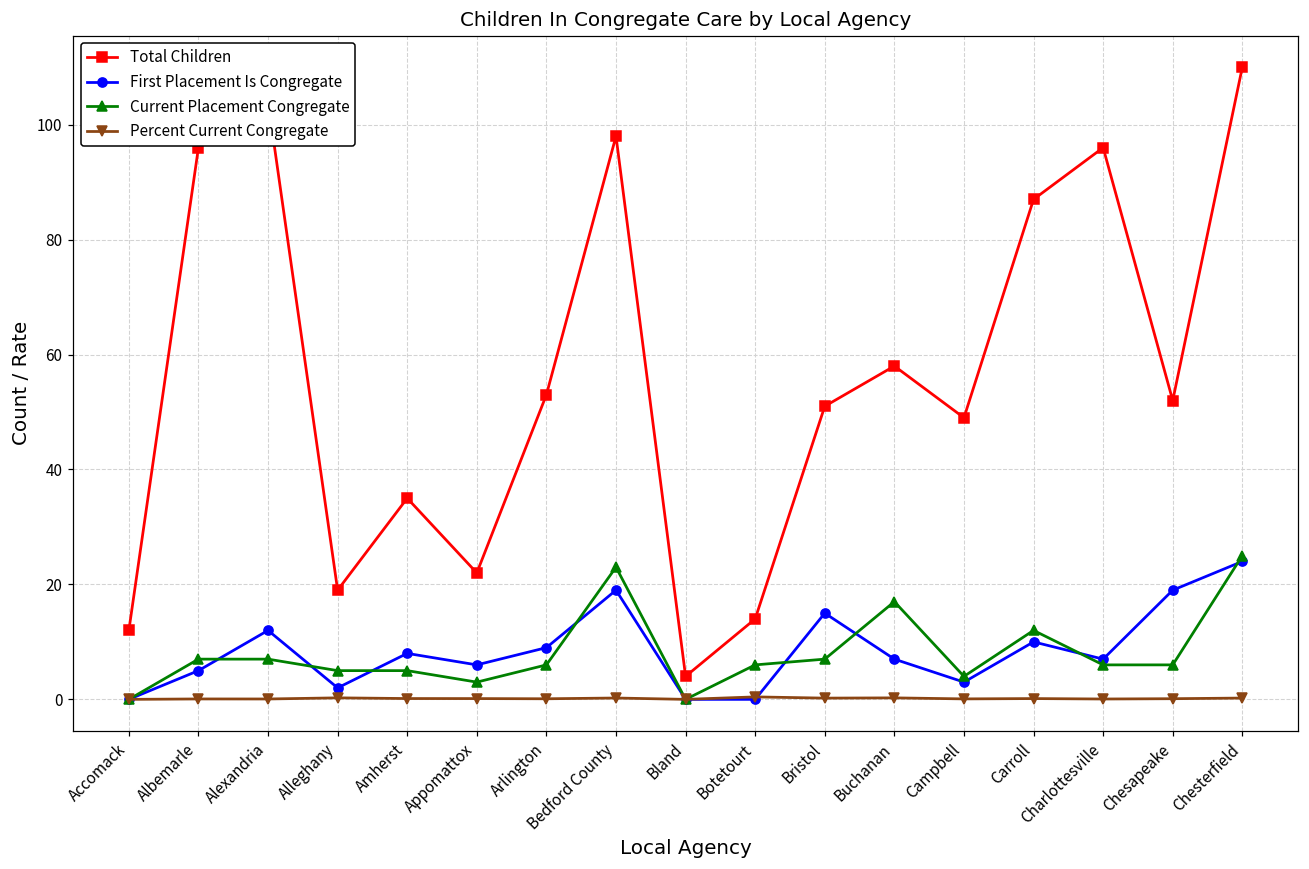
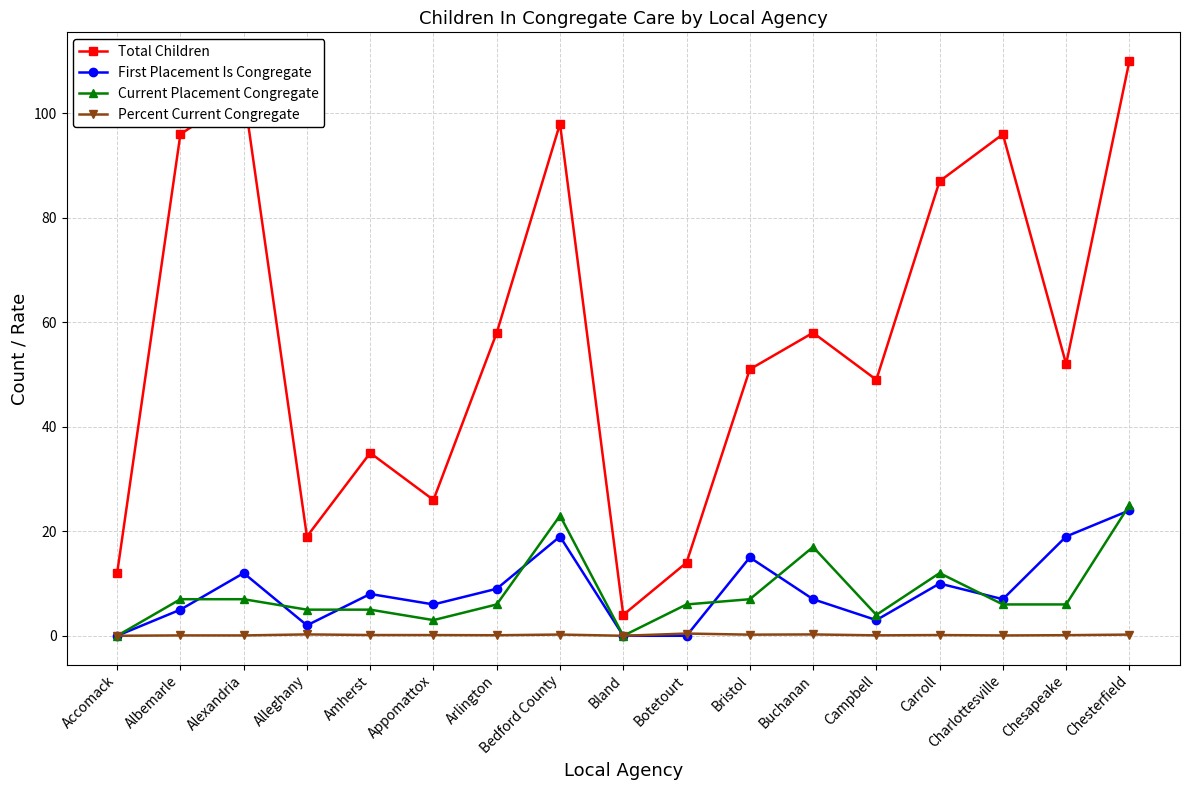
  {
    "Total Children": {
      "Accomack": 12,
      "Albemarle": 96,
      "Alleghany": 19,
      "Amherst": 35,
-     "Appomattox": 22,
-     "Arlington": 53,
+     "Appomattox": 26,
+     "Arlington": 58,
      "Bedford County": 98,
      "Bland": 4,
      "Botetourt": 14,
      "Bristol": 51,
      "Buchanan": 58,
      "Campbell": 49,
      "Carroll": 87,
      "Charlottesville": 96,
      "Chesapeake": 52,
      "Chesterfield": 110
    },
    "First Placement Is Congregate": {
      "Albemarle": 5,
      "Alexandria": 12,
      "Alleghany": 2,
      "Amherst": 8,
      "Appomattox": 6,
      "Arlington": 9,
      "Bedford County": 19,
      "Bristol": 15,
      "Buchanan": 7,
      "Campbell": 3,
      "Carroll": 10,
      "Charlottesville": 7,
      "Chesapeake": 19,
      "Chesterfield": 24
    },
    "Current Placement Congregate": {
      "Albemarle": 7,
      "Alexandria": 7,
      "Alleghany": 5,
      "Amherst": 5,
      "Appomattox": 3,
      "Arlington": 6,
      "Bedford County": 23,
      "Botetourt": 6,
      "Bristol": 7,
      "Buchanan": 17,
      "Campbell": 4,
      "Carroll": 12,
      "Charlottesville": 6,
      "Chesapeake": 6,
      "Chesterfield": 25
    },
    "Percent Current Congregate": {
      "Albemarle": 0,
      "Alexandria": 0,
      "Alleghany": 0,
      "Amherst": 0,
      "Appomattox": 0,
      "Arlington": 0,
      "Bedford County": 0,
      "Bristol": 0,
      "Buchanan": 0,
      "Campbell": 0,
      "Carroll": 0,
      "Charlottesville": 0,
      "Chesapeake": 0,
      "Chesterfield": 0
    }
  }
